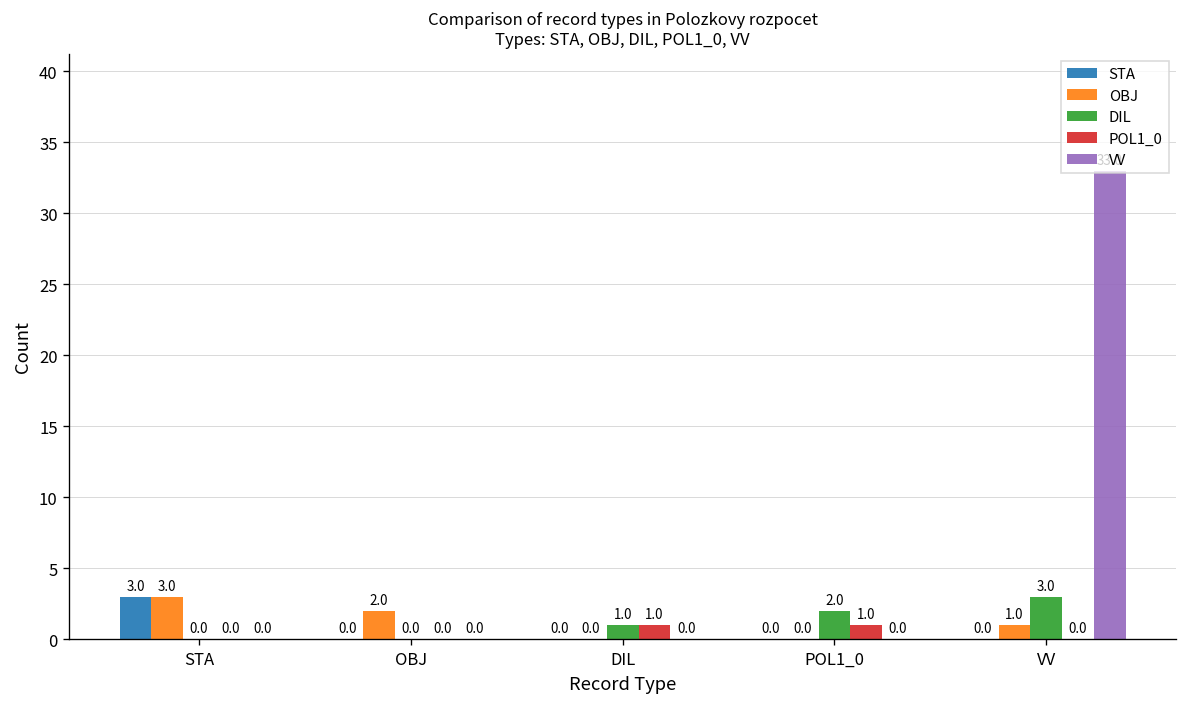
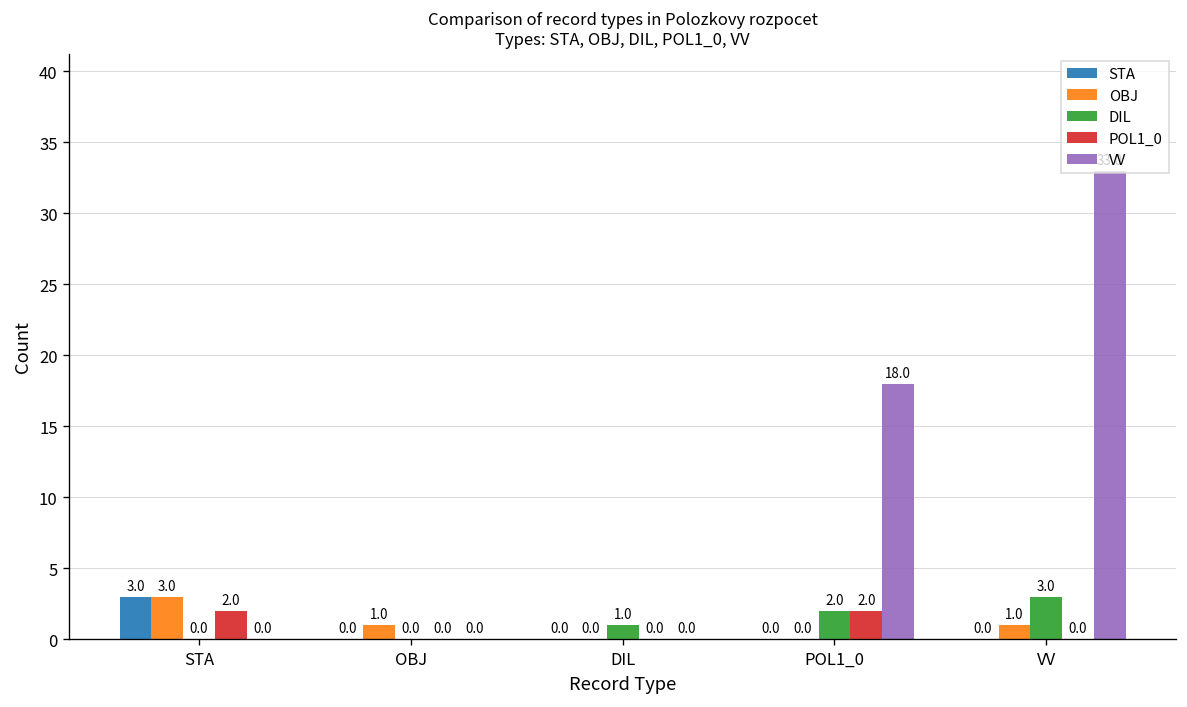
  {
    "STA": {
      "STA": 3.0,
      "OBJ": 0.0,
      "DIL": 0.0,
      "POL1_0": 0.0,
      "VV": 0.0
    },
    "OBJ": {
      "STA": 3.0,
-     "OBJ": 2.0,
+     "OBJ": 1.0,
      "DIL": 0.0,
      "POL1_0": 0.0,
      "VV": 1.0
    },
    "DIL": {
      "STA": 0.0,
      "OBJ": 0.0,
      "DIL": 1.0,
      "POL1_0": 2.0,
      "VV": 3.0
    },
    "POL1_0": {
-     "STA": 0.0,
+     "STA": 2.0,
      "OBJ": 0.0,
-     "DIL": 1.0,
-     "POL1_0": 1.0,
+     "DIL": 0.0,
+     "POL1_0": 2.0,
      "VV": 0.0
    },
    "VV": {
      "STA": 0.0,
      "OBJ": 0.0,
      "DIL": 0.0,
-     "POL1_0": 0.0
+     "POL1_0": 18.0
    }
  }
